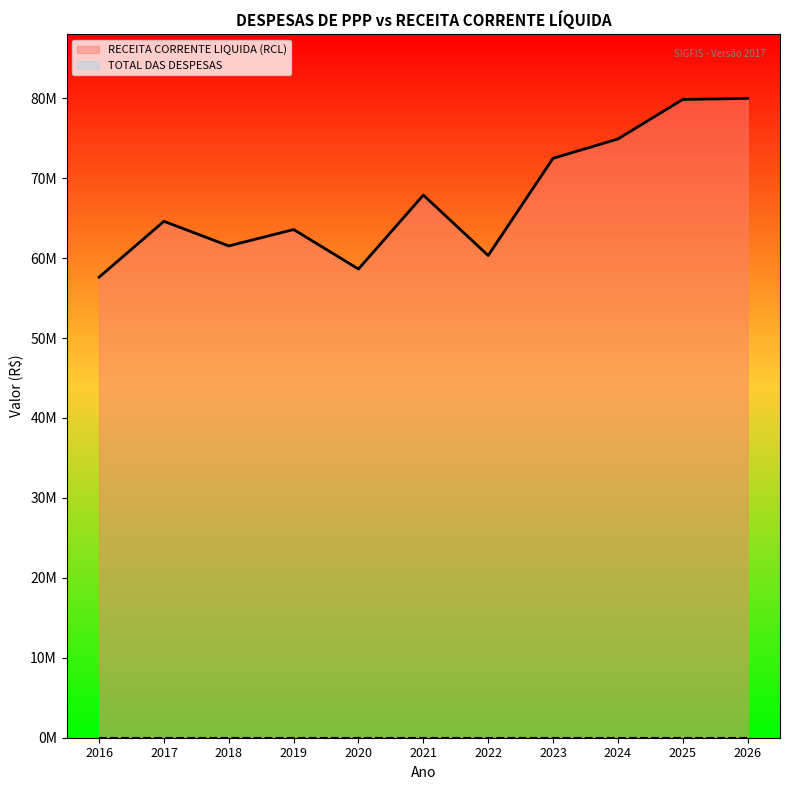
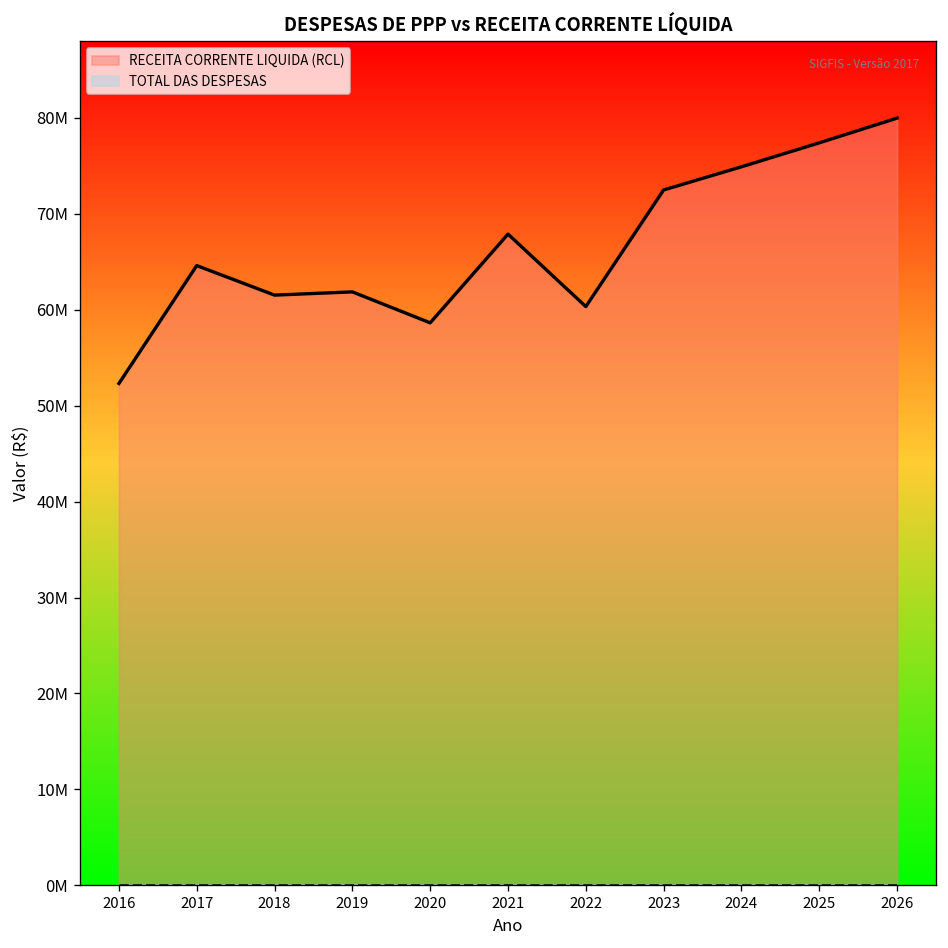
  {
    "RECEITA CORRENTE LIQUIDA (RCL)": {
-     "2016": 58000000,
+     "2016": 52000000,
      "2017": 65000000,
      "2018": 62000000,
-     "2019": 64000000,
+     "2019": 62000000,
      "2020": 59000000,
      "2021": 68000000,
      "2022": 60000000,
      "2023": 72000000,
      "2024": 75000000,
-     "2025": 80000000,
+     "2025": 77000000,
      "2026": 80000000
    },
    "TOTAL DAS DESPESAS": {
      "2016": 0,
      "2017": 0,
      "2018": 0,
      "2019": 0,
      "2020": 0,
      "2021": 0,
      "2022": 0,
      "2023": 0,
      "2024": 0,
      "2025": 0,
      "2026": 0
    }
  }
